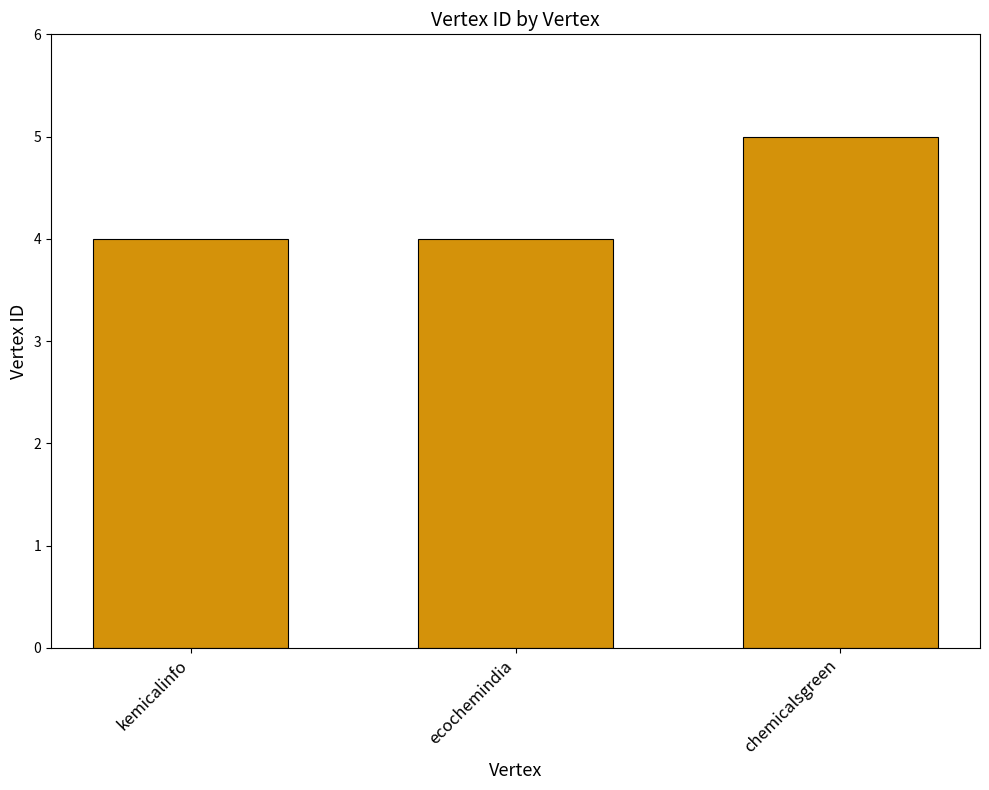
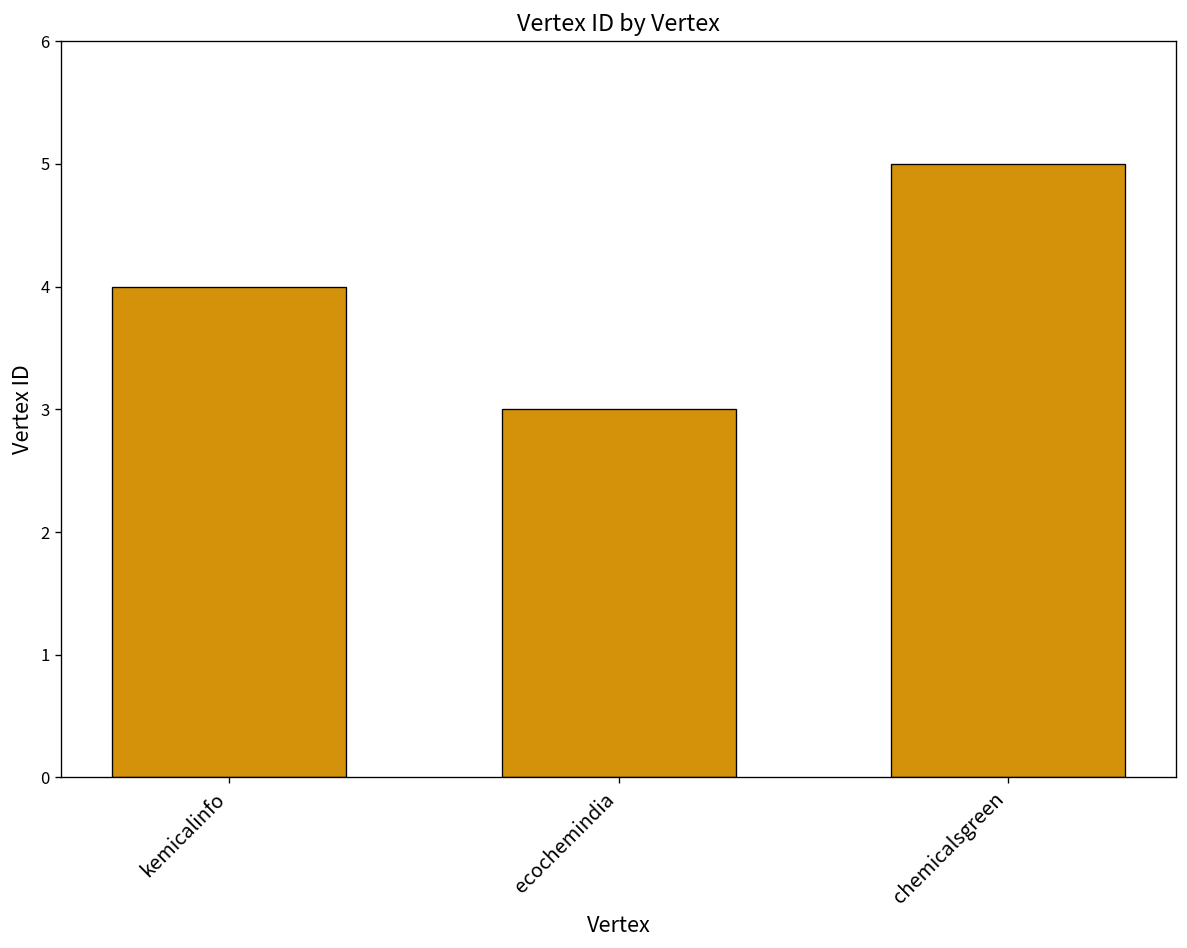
  {
    "kemicalinfo": 4,
-   "ecochemindia": 4,
+   "ecochemindia": 3,
    "chemicalsgreen": 5
  }
